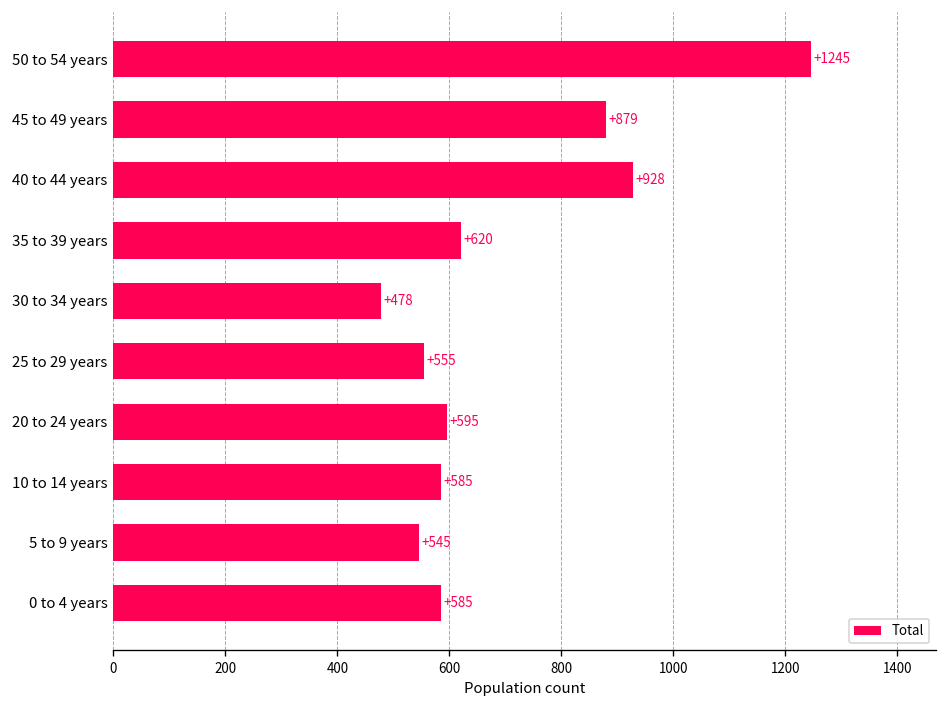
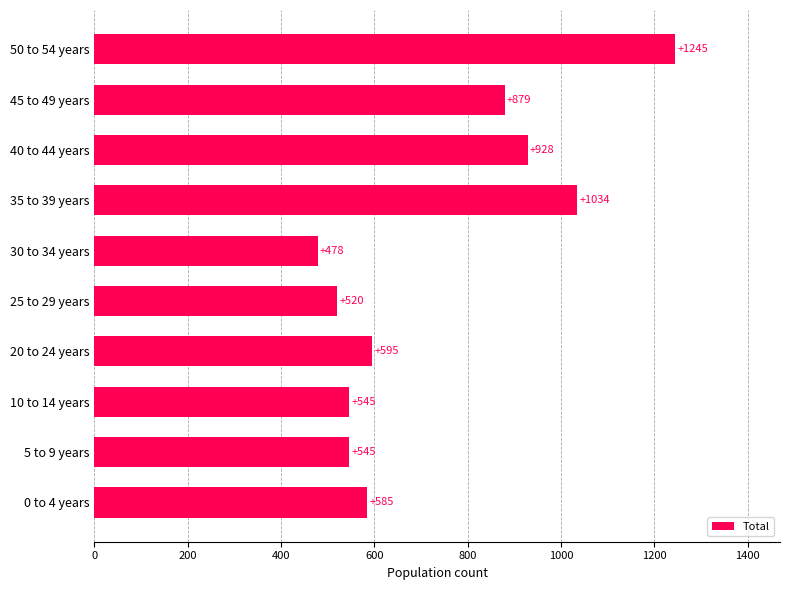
  {
    "50 to 54 years": "+1245",
    "45 to 49 years": "+879",
    "40 to 44 years": "+928",
-   "35 to 39 years": "+620",
+   "35 to 39 years": "+1034",
    "30 to 34 years": "+478",
-   "25 to 29 years": "+555",
+   "25 to 29 years": "+520",
    "20 to 24 years": "+595",
-   "10 to 14 years": "+585",
+   "10 to 14 years": "+545",
    "5 to 9 years": "+545",
    "0 to 4 years": "+585"
  }
